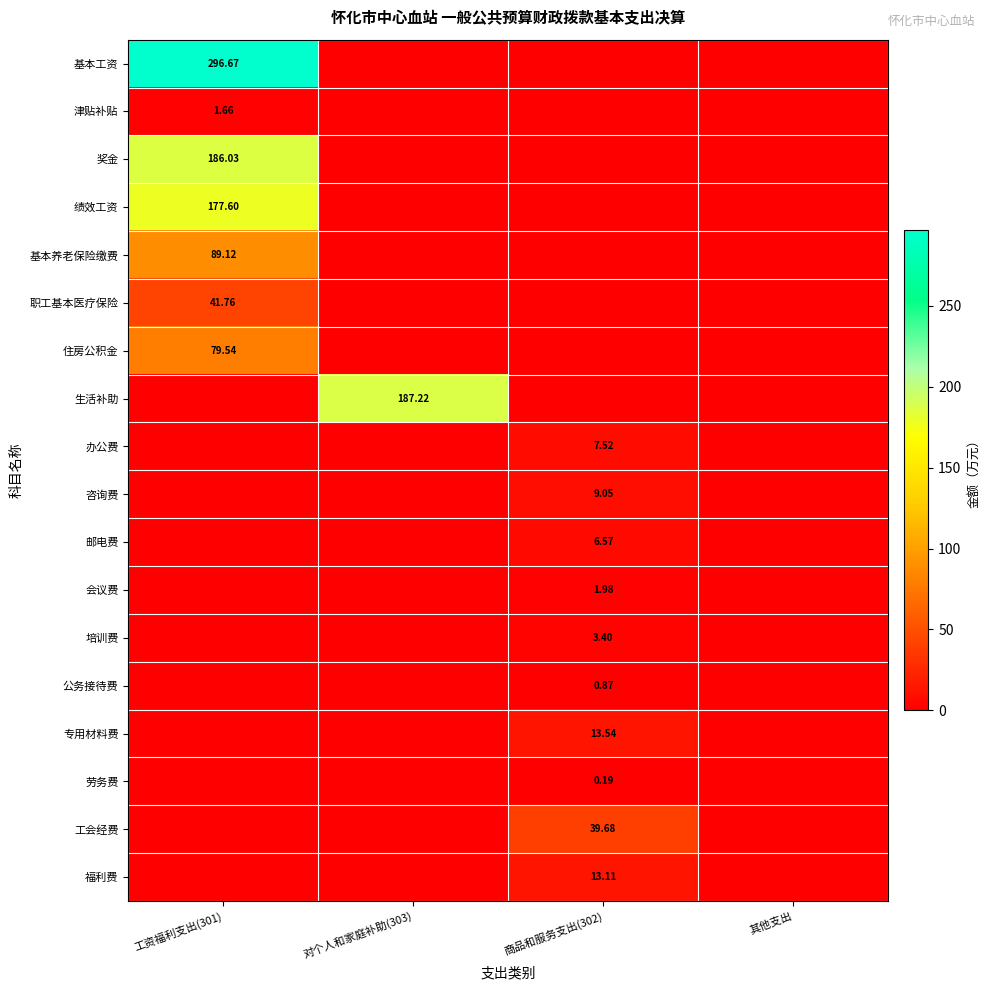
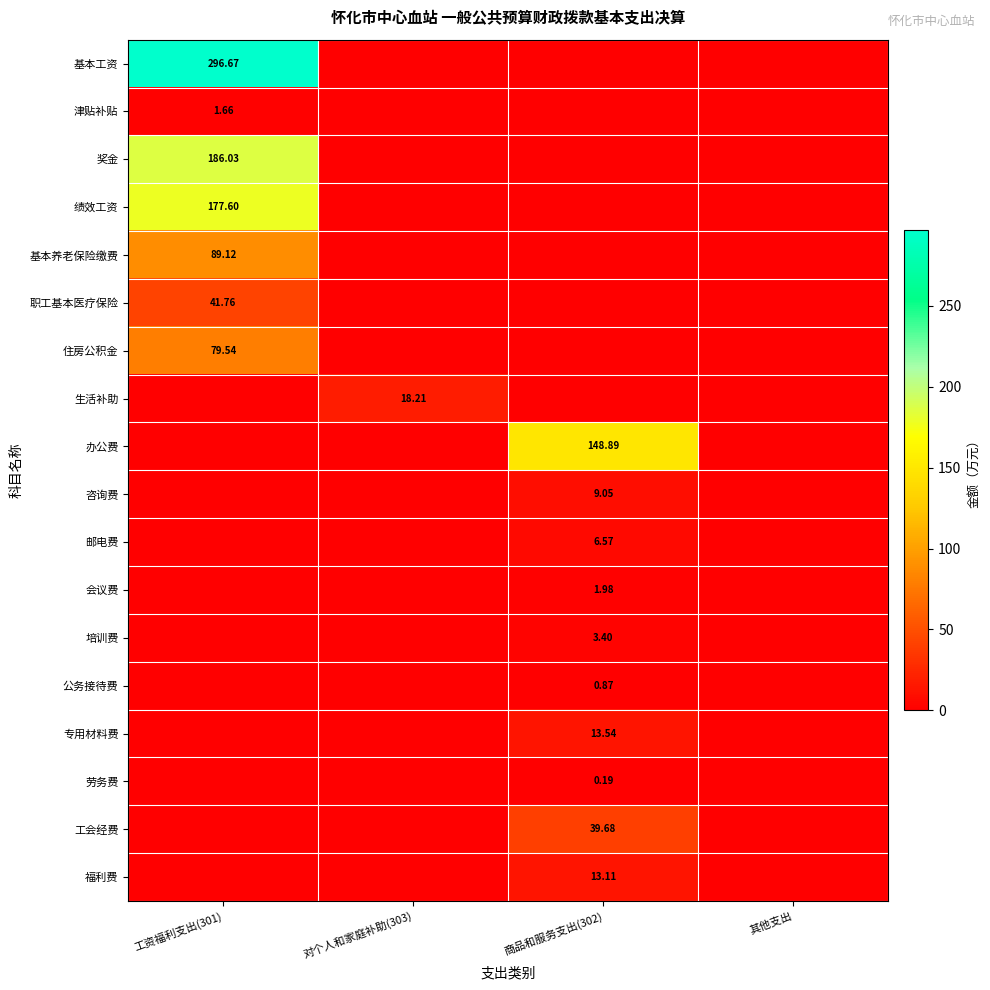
  {
    "基本工资": {
      "工资福利支出(301)": 296.67
    },
    "津贴补贴": {
      "工资福利支出(301)": 1.66
    },
    "奖金": {
      "工资福利支出(301)": 186.03
    },
    "绩效工资": {
      "工资福利支出(301)": 177.60
    },
    "基本养老保险缴费": {
      "工资福利支出(301)": 89.12
    },
    "职工基本医疗保险": {
      "工资福利支出(301)": 41.76
    },
    "住房公积金": {
      "工资福利支出(301)": 79.54
    },
    "生活补助": {
-     "对个人和家庭补助(303)": 187.22
+     "对个人和家庭补助(303)": 18.21
    },
    "办公费": {
-     "商品和服务支出(302)": 7.52
+     "商品和服务支出(302)": 148.89
    },
    "咨询费": {
      "商品和服务支出(302)": 9.05
    },
    "邮电费": {
      "商品和服务支出(302)": 6.57
    },
    "会议费": {
      "商品和服务支出(302)": 1.98
    },
    "培训费": {
      "商品和服务支出(302)": 3.40
    },
    "公务接待费": {
      "商品和服务支出(302)": 0.87
    },
    "专用材料费": {
      "商品和服务支出(302)": 13.54
    },
    "劳务费": {
      "商品和服务支出(302)": 0.19
    },
    "工会经费": {
      "商品和服务支出(302)": 39.68
    },
    "福利费": {
      "商品和服务支出(302)": 13.11
    }
  }
